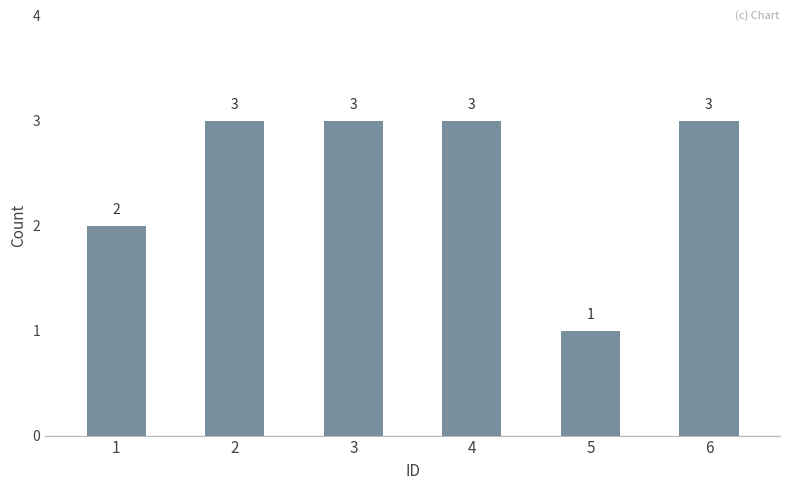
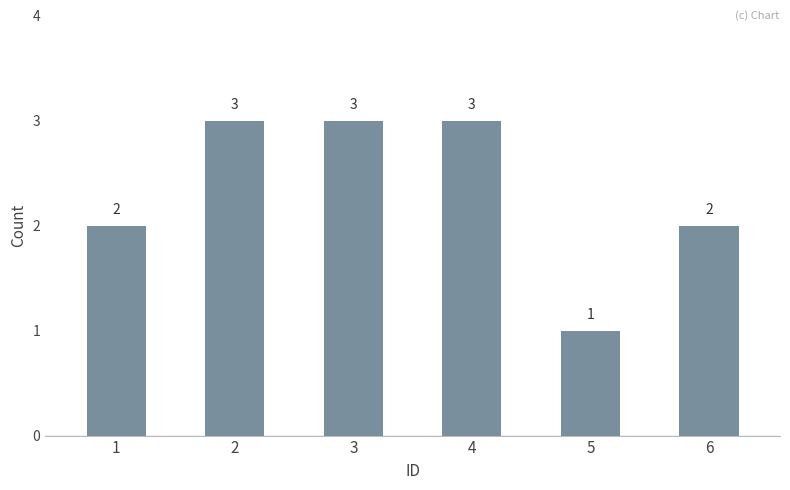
  {
    "1": 2,
    "2": 3,
    "3": 3,
    "4": 3,
    "5": 1,
-   "6": 3
+   "6": 2
  }
